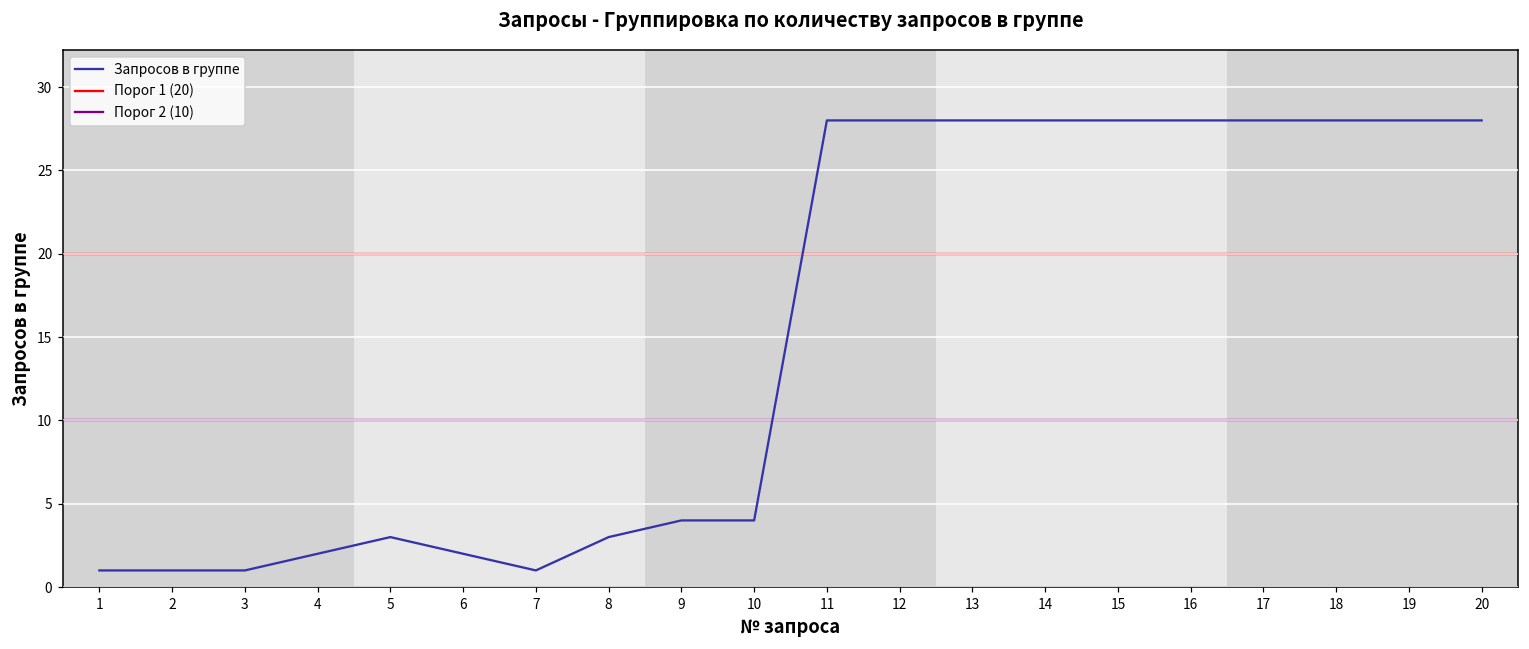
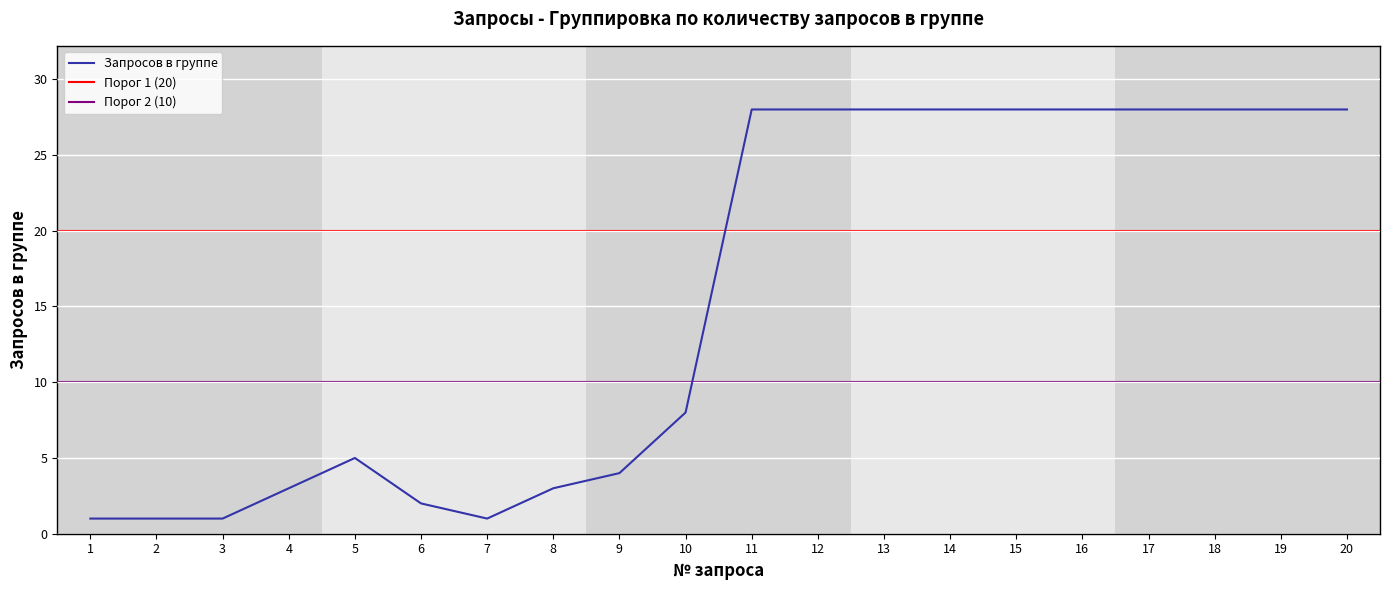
  {
    "1": 1,
    "2": 1,
    "3": 1,
-   "4": 2,
-   "5": 3,
+   "4": 3,
+   "5": 5,
    "6": 2,
    "7": 1,
    "8": 3,
    "9": 4,
-   "10": 4,
+   "10": 8,
    "11": 28,
    "12": 28,
    "13": 28,
    "14": 28,
    "15": 28,
    "16": 28,
    "17": 28,
    "18": 28,
    "19": 28,
    "20": 28
  }
